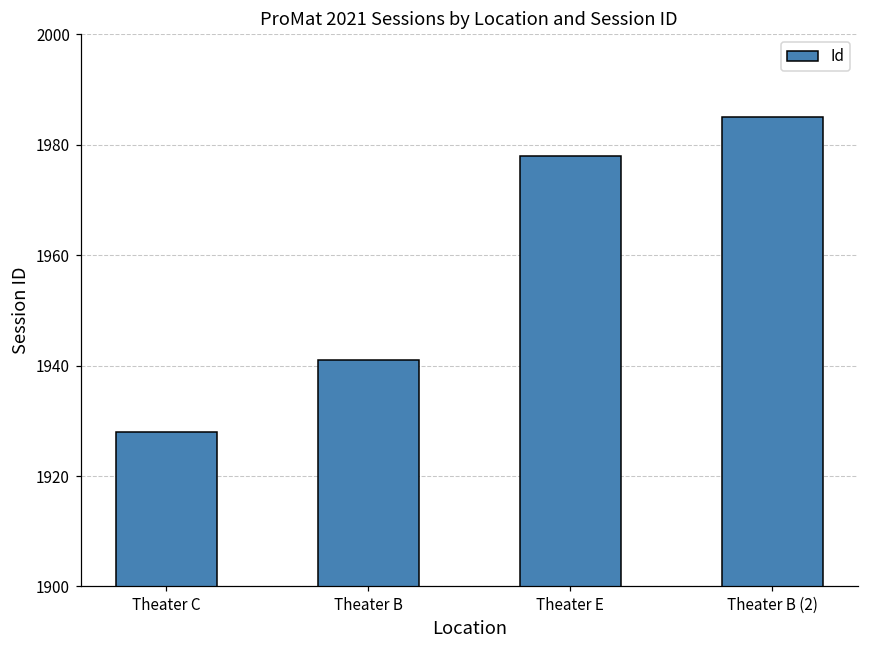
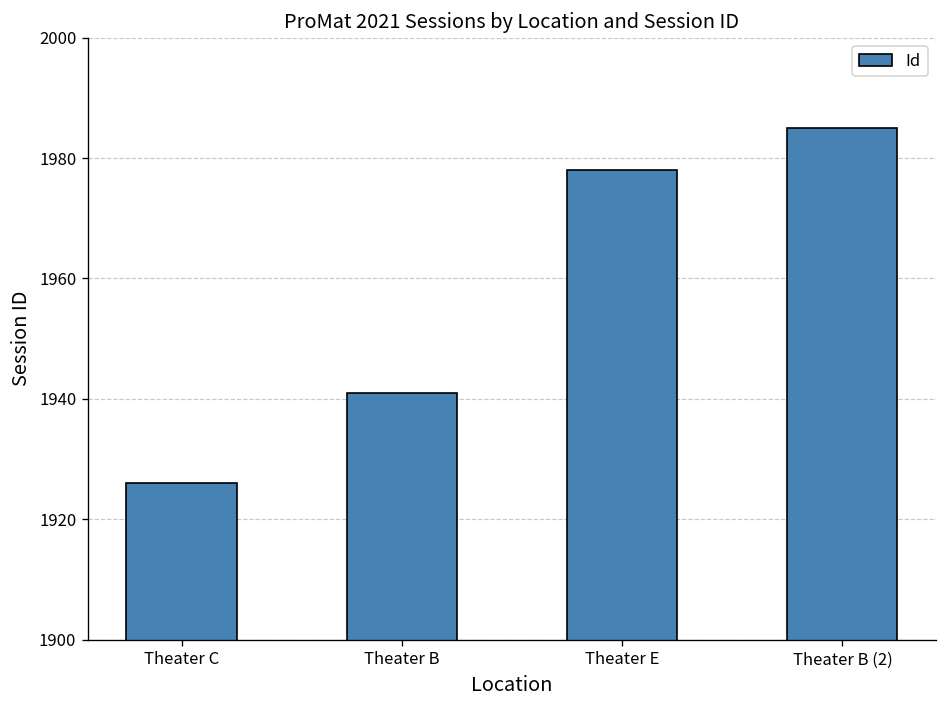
  {
-   "Theater C": 1928,
+   "Theater C": 1926,
    "Theater B": 1941,
    "Theater E": 1978,
    "Theater B (2)": 1985
  }
